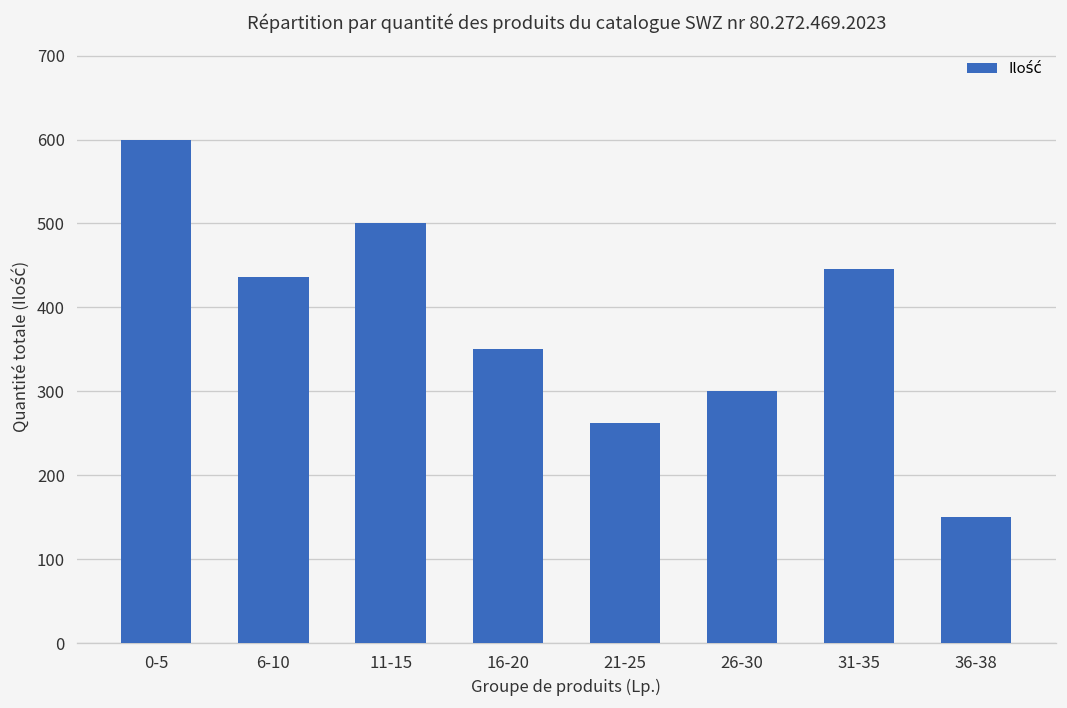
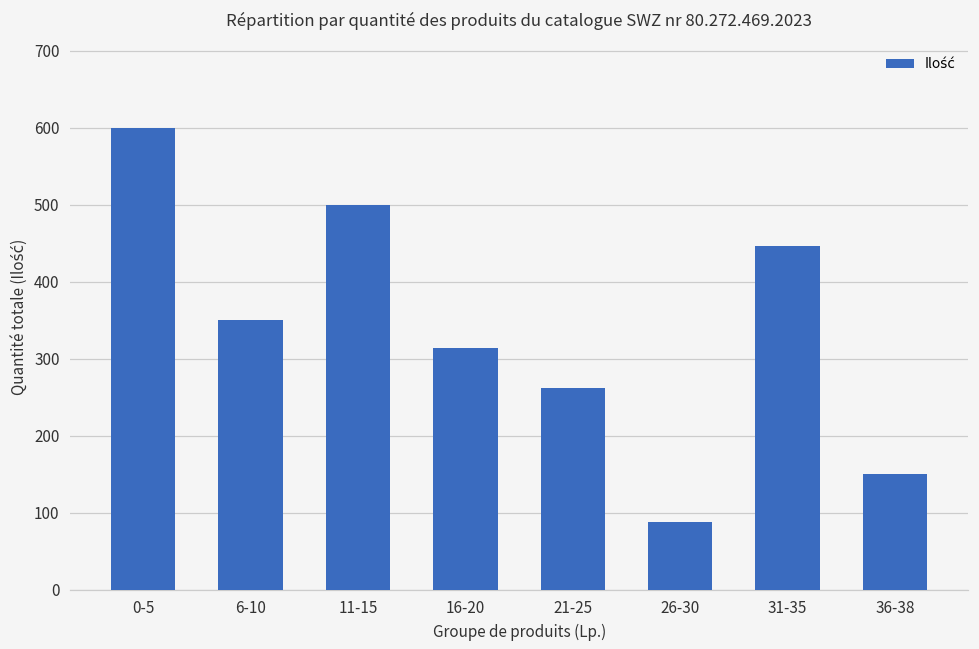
  {
    "0-5": 600,
-   "6-10": 440,
+   "6-10": 350,
    "11-15": 500,
-   "16-20": 350,
+   "16-20": 310,
    "21-25": 260,
-   "26-30": 300,
+   "26-30": 90,
    "31-35": 450,
    "36-38": 150
  }
